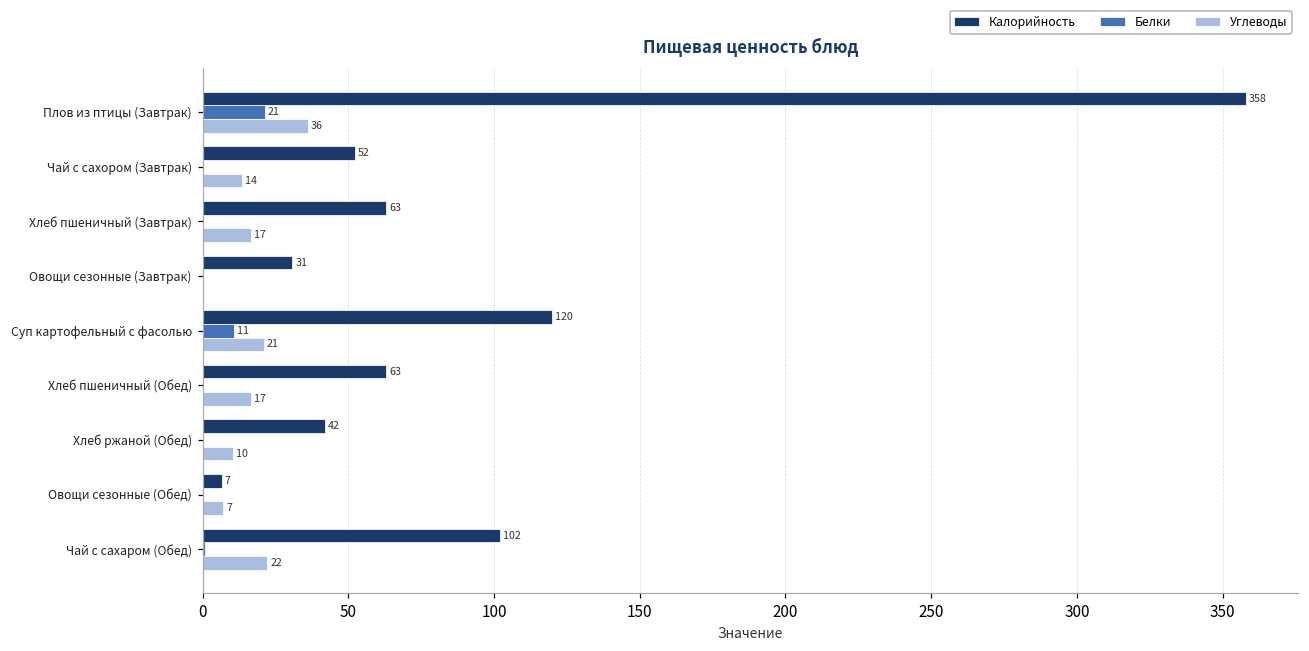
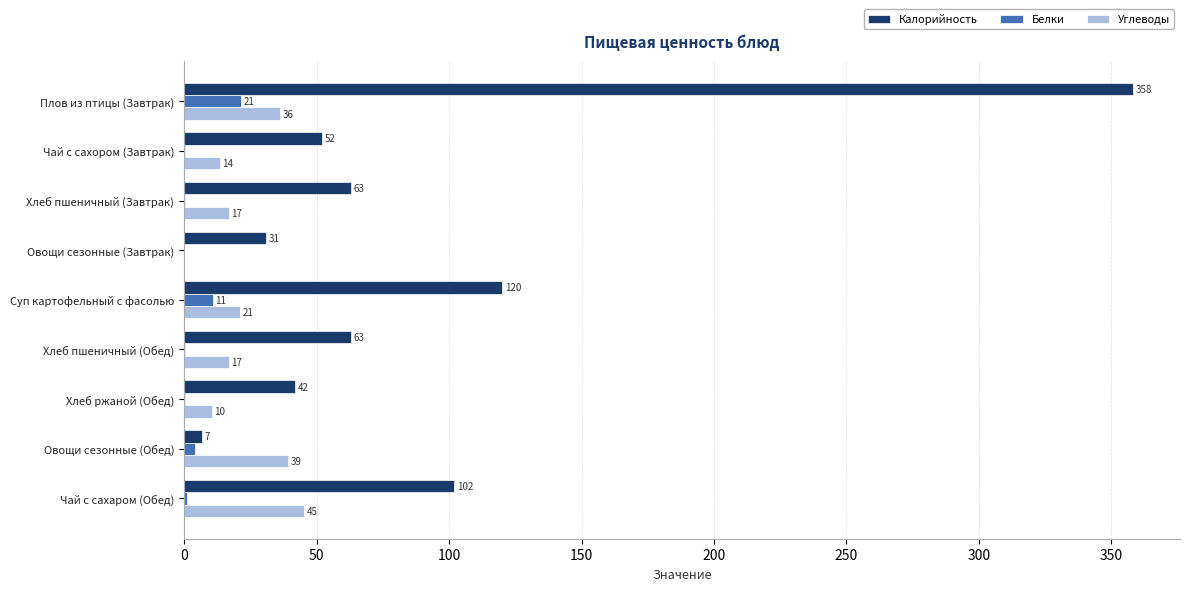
  {
    "Калорийность": {
      "Плов из птицы (Завтрак)": 358,
      "Чай с сахором (Завтрак)": 52,
      "Хлеб пшеничный (Завтрак)": 63,
      "Овощи сезонные (Завтрак)": 31,
      "Суп картофельный с фасолью": 120,
      "Хлеб пшеничный (Обед)": 63,
      "Хлеб ржаной (Обед)": 42,
      "Овощи сезонные (Обед)": 7,
      "Чай с сахаром (Обед)": 102
    },
    "Белки": {
-     "Овощи сезонные (Обед)": 0,
+     "Овощи сезонные (Обед)": 4,
      "Чай с сахаром (Обед)": 1
    },
    "Углеводы": {
      "Плов из птицы (Завтрак)": 36,
      "Чай с сахором (Завтрак)": 14,
      "Хлеб пшеничный (Завтрак)": 17,
      "Суп картофельный с фасолью": 21,
      "Хлеб пшеничный (Обед)": 17,
      "Хлеб ржаной (Обед)": 10,
-     "Овощи сезонные (Обед)": 7,
-     "Чай с сахаром (Обед)": 22
+     "Овощи сезонные (Обед)": 39,
+     "Чай с сахаром (Обед)": 45
    }
  }
